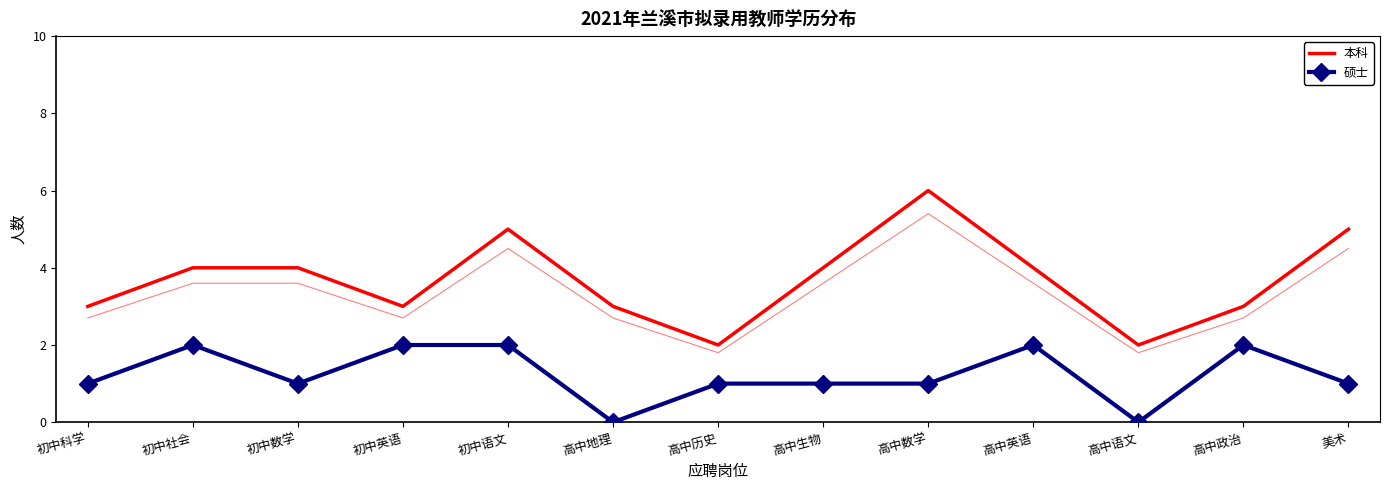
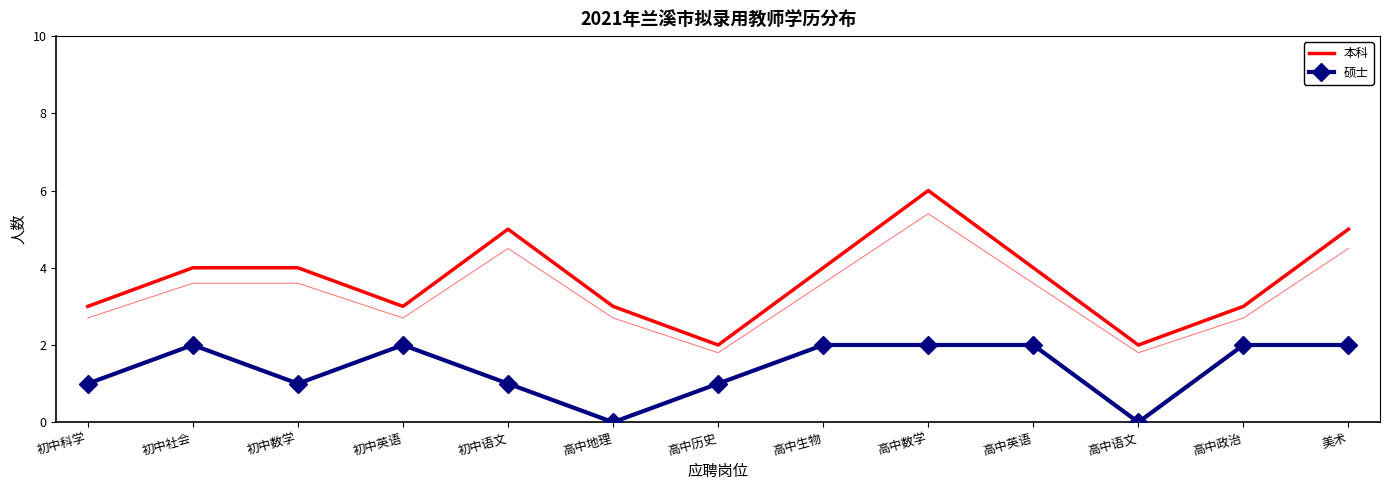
  {
    "硕士": {
      "初中科学": 1,
      "初中社会": 2,
      "初中数学": 1,
      "初中英语": 2,
-     "初中语文": 2,
+     "初中语文": 1,
      "高中地理": 0,
      "高中历史": 1,
-     "高中生物": 1,
-     "高中数学": 1,
+     "高中生物": 2,
+     "高中数学": 2,
      "高中英语": 2,
      "高中语文": 0,
      "高中政治": 2,
-     "美术": 1
+     "美术": 2
    }
  }
